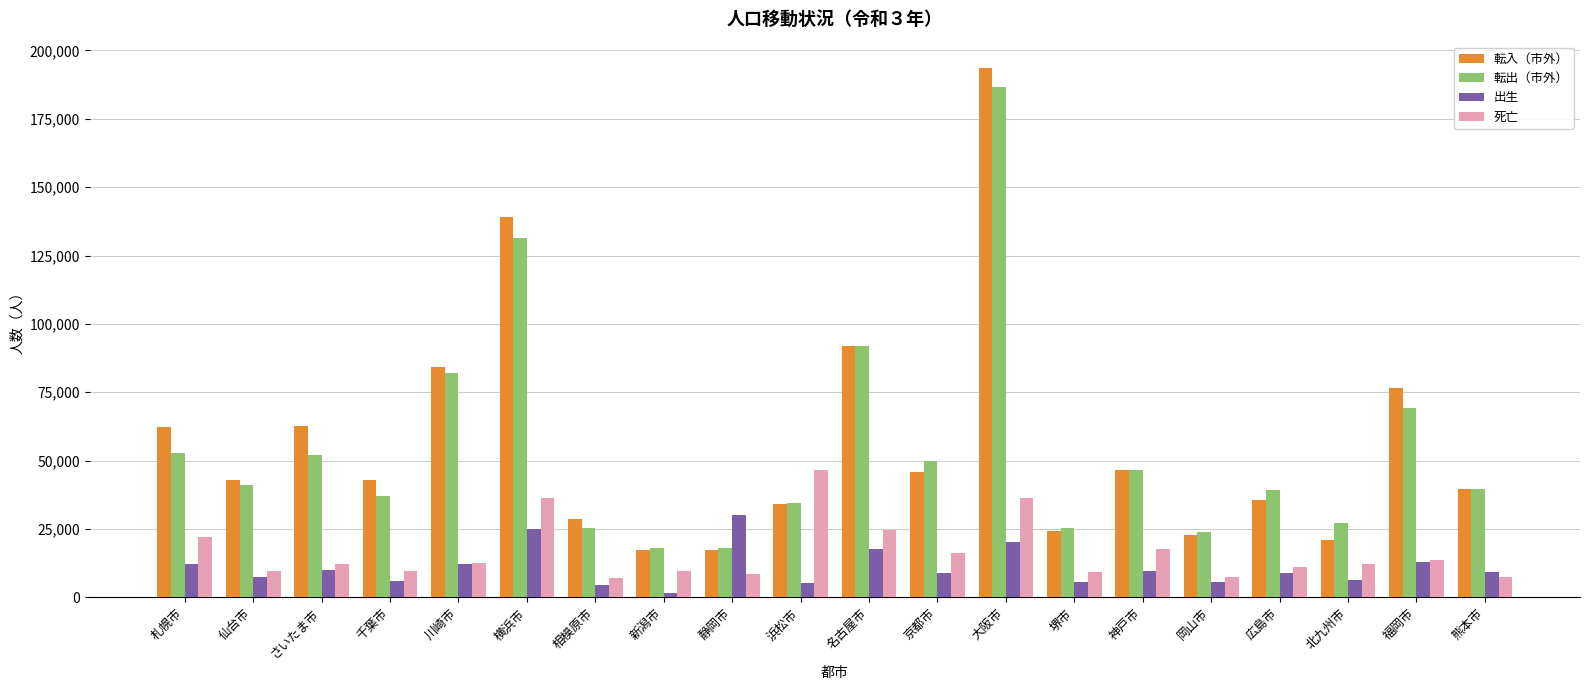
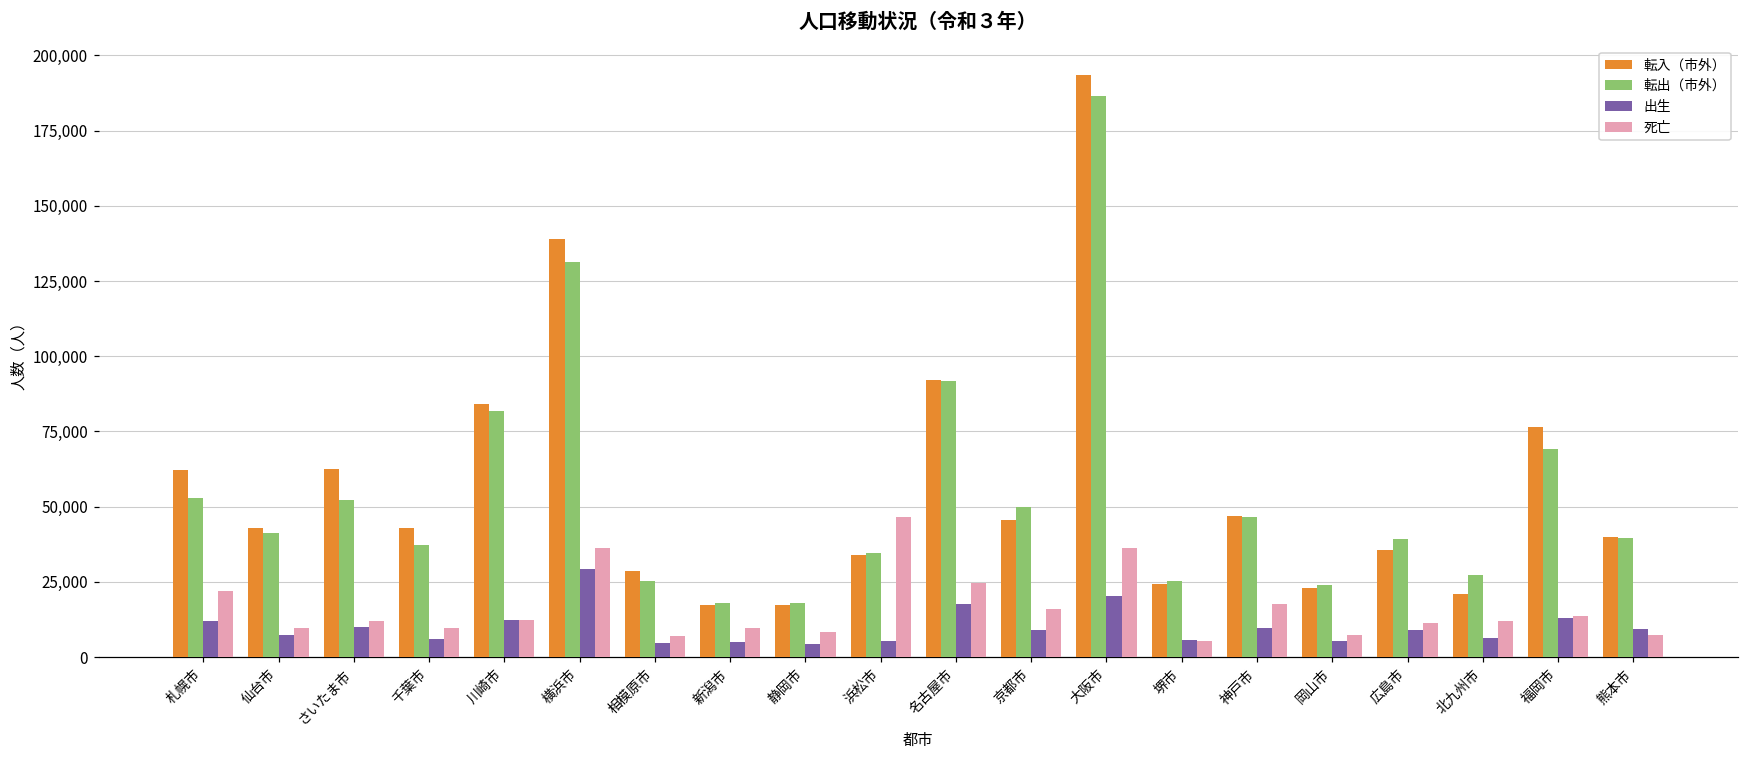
  {
    "転入（市外）": {
      "札幌市": "62,000",
      "仙台市": "43,000",
      "さいたま市": "62,000",
      "千葉市": "43,000",
      "川崎市": "84,000",
      "横浜市": "139,000",
      "相模原市": "29,000",
      "新潟市": "17,000",
      "静岡市": "17,000",
      "浜松市": "34,000",
      "名古屋市": "92,000",
      "京都市": "46,000",
      "大阪市": "194,000",
      "堺市": "24,000",
      "神戸市": "47,000",
      "岡山市": "23,000",
      "広島市": "36,000",
      "北九州市": "21,000",
      "福岡市": "77,000",
      "熊本市": "40,000"
    },
    "転出（市外）": {
      "札幌市": "53,000",
      "仙台市": "41,000",
      "さいたま市": "52,000",
      "千葉市": "37,000",
      "川崎市": "82,000",
      "横浜市": "131,000",
      "相模原市": "25,000",
      "新潟市": "18,000",
      "静岡市": "18,000",
      "浜松市": "35,000",
      "名古屋市": "92,000",
      "京都市": "50,000",
      "大阪市": "186,000",
      "堺市": "25,000",
      "神戸市": "46,000",
      "岡山市": "24,000",
      "広島市": "39,000",
      "北九州市": "27,000",
      "福岡市": "69,000",
      "熊本市": "39,000"
    },
    "出生": {
      "札幌市": "12,000",
      "仙台市": "7,000",
      "さいたま市": "10,000",
      "千葉市": "6,000",
      "川崎市": "12,000",
-     "横浜市": "25,000",
+     "横浜市": "29,000",
      "相模原市": "5,000",
-     "新潟市": "2,000",
-     "静岡市": "30,000",
+     "新潟市": "5,000",
+     "静岡市": "4,000",
      "浜松市": "5,000",
      "名古屋市": "18,000",
      "京都市": "9,000",
      "大阪市": "20,000",
      "堺市": "6,000",
      "神戸市": "10,000",
      "岡山市": "5,000",
      "広島市": "9,000",
      "北九州市": "6,000",
      "福岡市": "13,000",
      "熊本市": "9,000"
    },
    "死亡": {
      "札幌市": "22,000",
      "仙台市": "10,000",
      "さいたま市": "12,000",
      "千葉市": "10,000",
      "川崎市": "12,000",
      "横浜市": "36,000",
      "相模原市": "7,000",
      "新潟市": "10,000",
      "静岡市": "8,000",
      "浜松市": "47,000",
      "名古屋市": "24,000",
      "京都市": "16,000",
      "大阪市": "36,000",
-     "堺市": "9,000",
+     "堺市": "5,000",
      "神戸市": "18,000",
      "岡山市": "7,000",
      "広島市": "11,000",
      "北九州市": "12,000",
      "福岡市": "14,000",
      "熊本市": "7,000"
    }
  }
